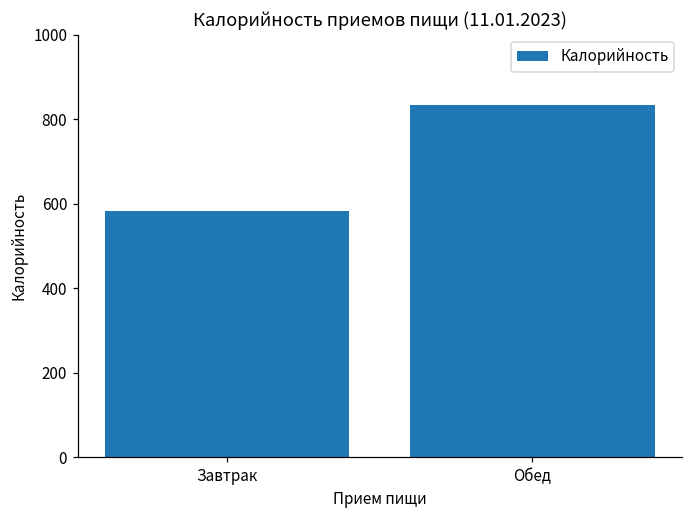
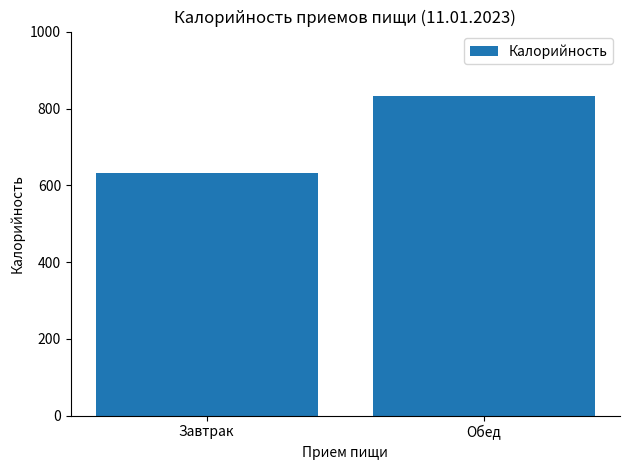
  {
-   "Завтрак": 580,
+   "Завтрак": 630,
    "Обед": 830
  }
